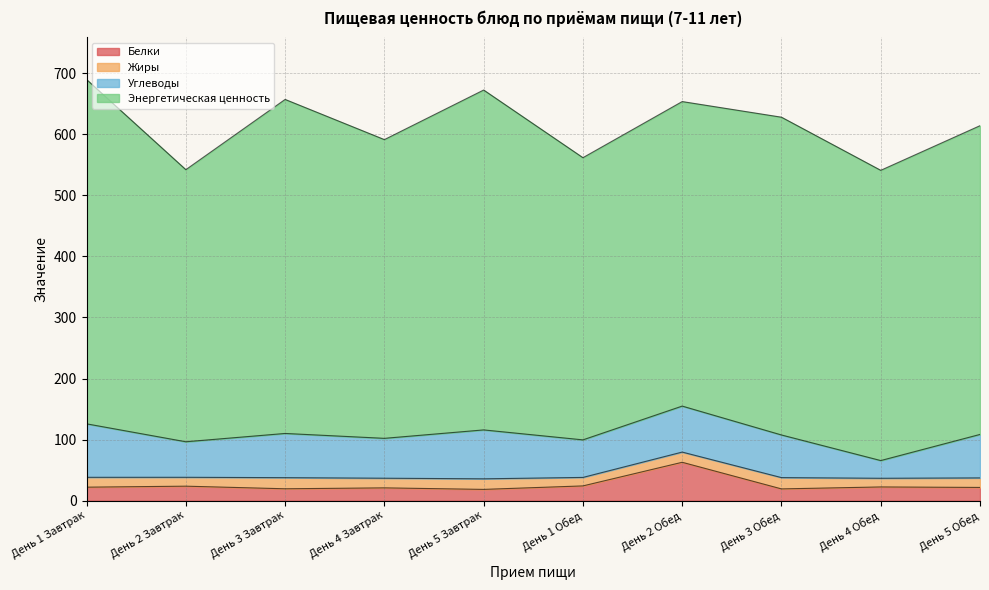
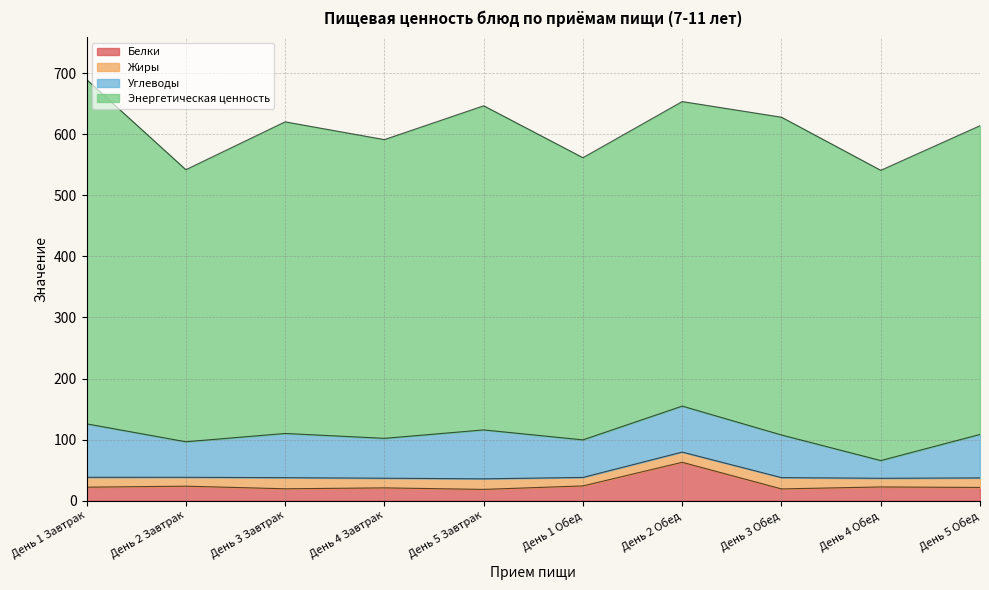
  {
    "Белки": {
      "День 1 Завтрак": 20,
      "День 2 Завтрак": 20,
      "День 3 Завтрак": 20,
      "День 4 Завтрак": 20,
      "День 5 Завтрак": 20,
      "День 1 Обед": 20,
      "День 2 Обед": 60,
      "День 3 Обед": 20,
      "День 4 Обед": 20,
      "День 5 Обед": 20
    },
    "Жиры": {
      "День 1 Завтрак": 20,
      "День 2 Завтрак": 10,
      "День 3 Завтрак": 20,
      "День 4 Завтрак": 20,
      "День 5 Завтрак": 20,
      "День 1 Обед": 10,
      "День 2 Обед": 20,
      "День 3 Обед": 20,
      "День 4 Обед": 10,
      "День 5 Обед": 20
    },
    "Углеводы": {
      "День 1 Завтрак": 90,
      "День 2 Завтрак": 60,
      "День 3 Завтрак": 70,
      "День 4 Завтрак": 70,
      "День 5 Завтрак": 80,
      "День 1 Обед": 60,
      "День 2 Обед": 80,
      "День 3 Обед": 70,
      "День 4 Обед": 30,
      "День 5 Обед": 70
    },
    "Энергетическая ценность": {
      "День 1 Завтрак": 560,
      "День 2 Завтрак": 450,
-     "День 3 Завтрак": 550,
+     "День 3 Завтрак": 510,
      "День 4 Завтрак": 490,
-     "День 5 Завтрак": 560,
+     "День 5 Завтрак": 530,
      "День 1 Обед": 460,
      "День 2 Обед": 500,
      "День 3 Обед": 520,
      "День 4 Обед": 480,
      "День 5 Обед": 510
    }
  }
